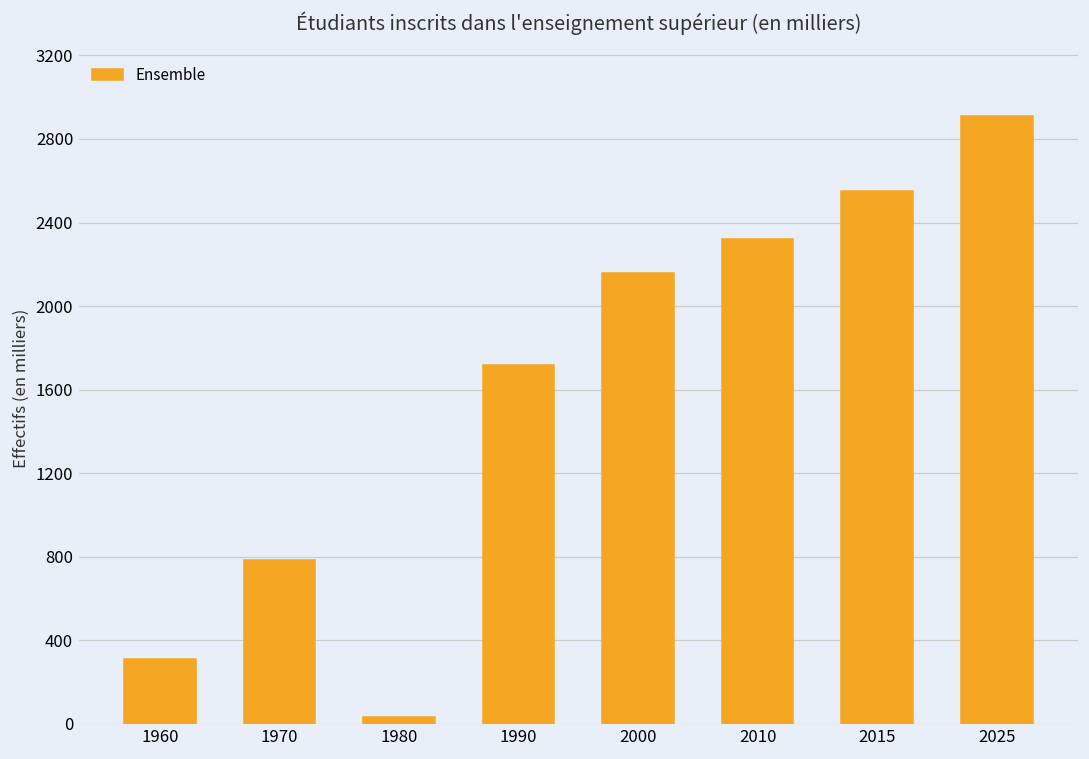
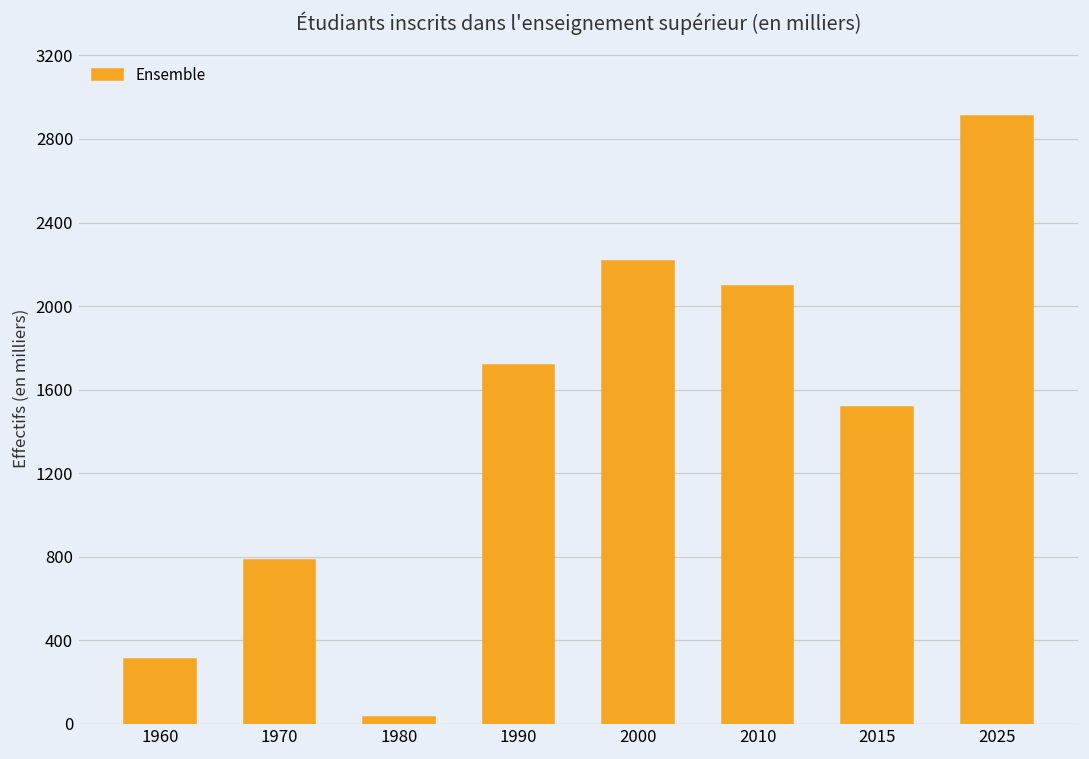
  {
    "1960": 310,
    "1970": 790,
    "1980": 30,
    "1990": 1720,
-   "2000": 2160,
-   "2010": 2320,
-   "2015": 2550,
+   "2000": 2220,
+   "2010": 2100,
+   "2015": 1520,
    "2025": 2910
  }
